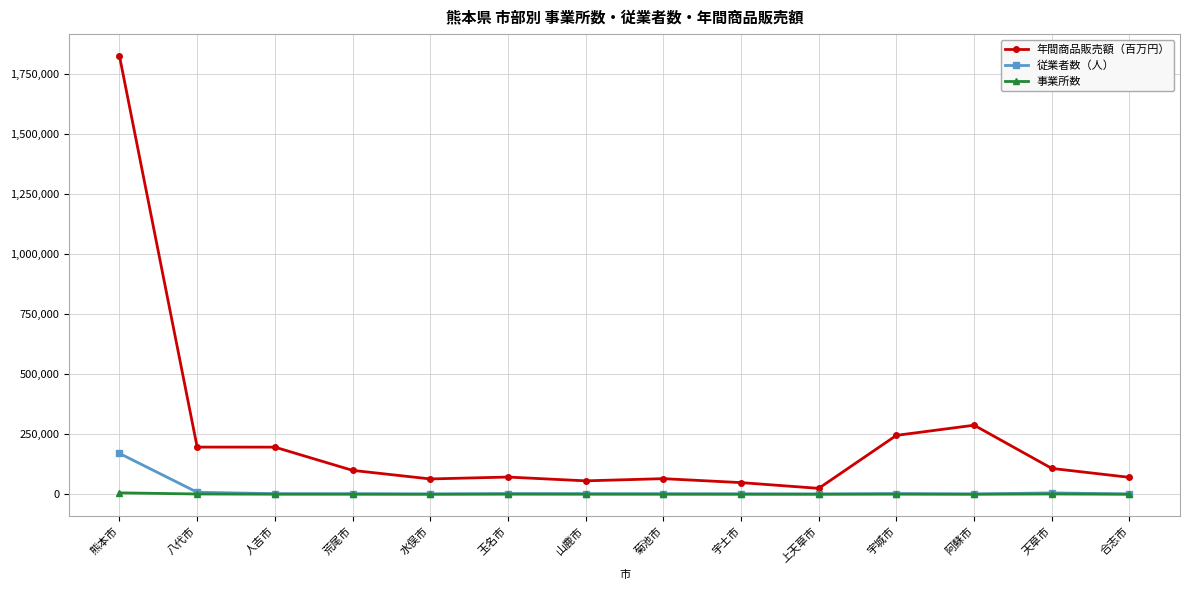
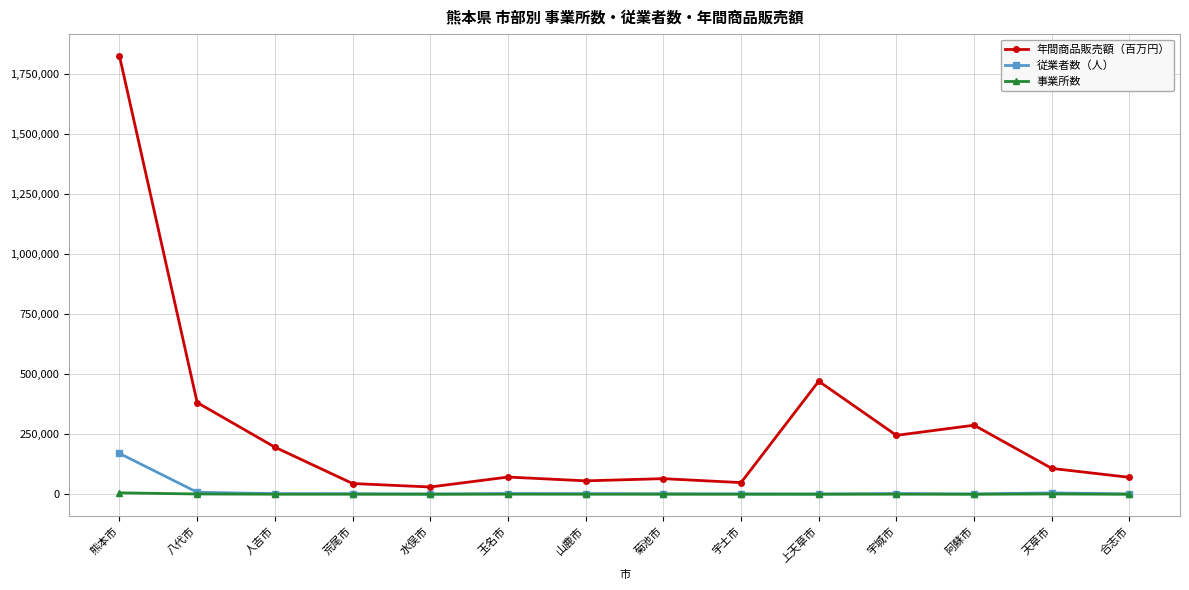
  {
    "年間商品販売額（百万円）": {
      "熊本市": "1,820,000",
-     "八代市": "200,000",
+     "八代市": "380,000",
      "人吉市": "200,000",
-     "荒尾市": "100,000",
-     "水俣市": "60,000",
+     "荒尾市": "50,000",
+     "水俣市": "30,000",
      "玉名市": "70,000",
      "山鹿市": "60,000",
      "菊池市": "70,000",
      "宇土市": "50,000",
-     "上天草市": "20,000",
+     "上天草市": "470,000",
      "宇城市": "250,000",
      "阿蘇市": "290,000",
      "天草市": "110,000",
      "合志市": "70,000"
    },
    "従業者数（人）": {
      "熊本市": "170,000"
    },
    "事業所数": {
      "熊本市": "10,000"
    }
  }
